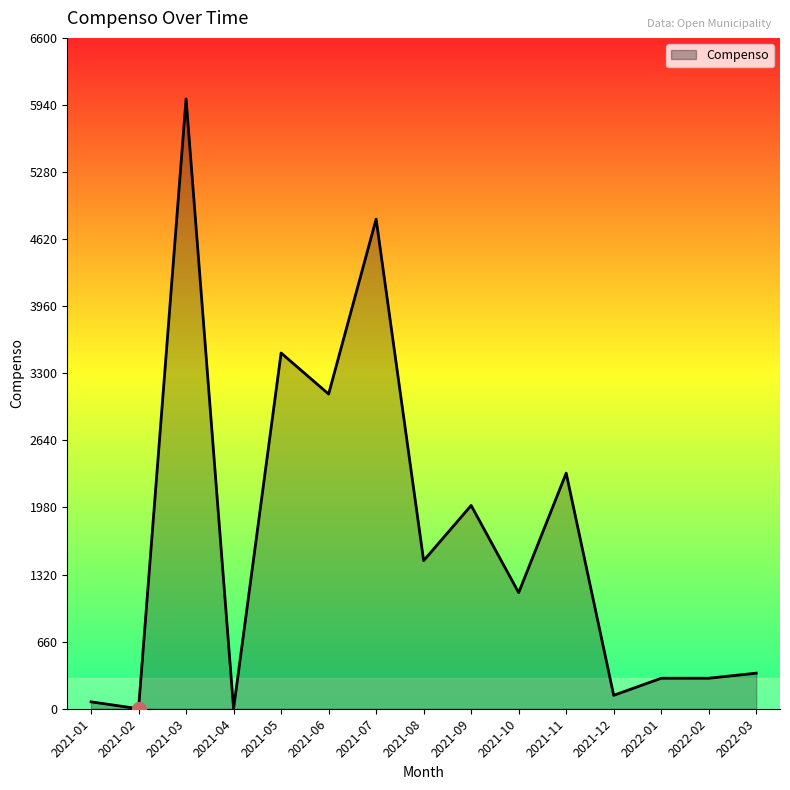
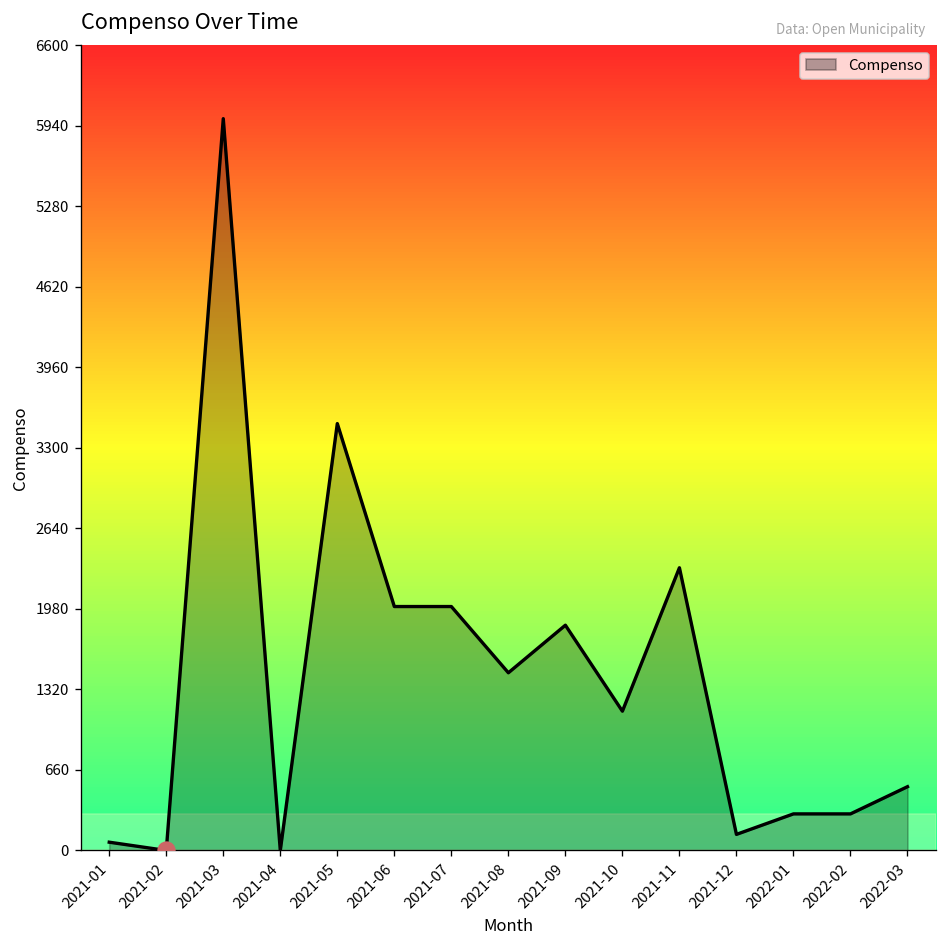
  {
    "Compenso": {
      "2021-03": 6000,
      "2021-05": 3500,
-     "2021-06": 3100,
-     "2021-07": 4820,
+     "2021-06": 2000,
+     "2021-07": 2000,
      "2021-08": 1460,
-     "2021-09": 2000,
+     "2021-09": 1850,
      "2021-10": 1140,
      "2021-11": 2320,
-     "2022-03": 350
+     "2022-03": 520
    }
  }
